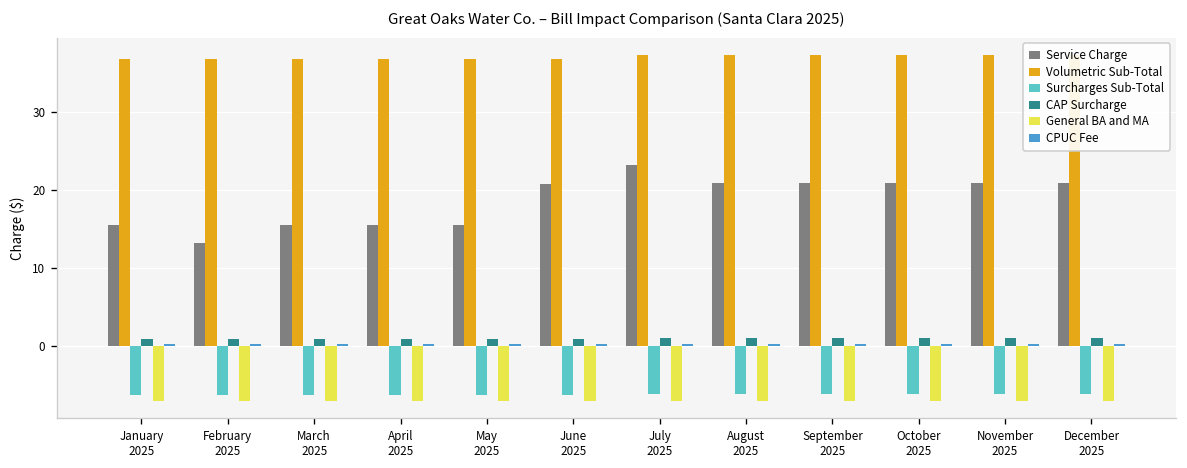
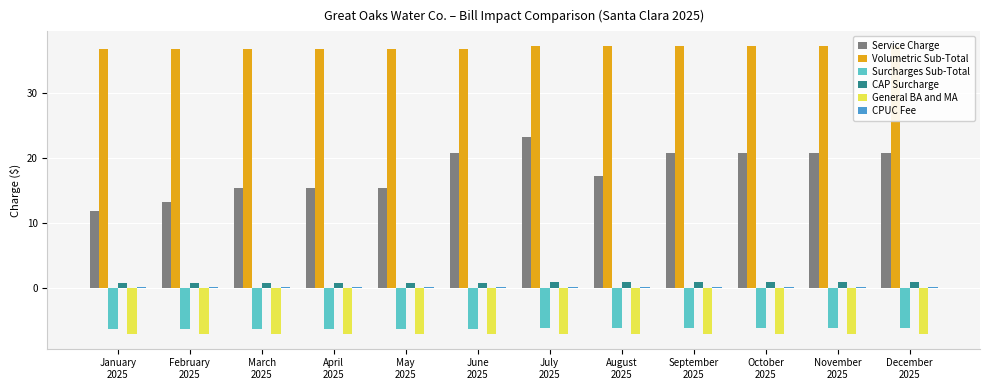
  {
    "Service Charge": {
-     "January 2025": 15,
+     "January 2025": 12,
      "February 2025": 13,
      "March 2025": 15,
      "April 2025": 15,
      "May 2025": 15,
      "June 2025": 21,
      "July 2025": 23,
-     "August 2025": 21,
+     "August 2025": 17,
      "September 2025": 21,
      "October 2025": 21,
      "November 2025": 21,
      "December 2025": 21
    },
    "Volumetric Sub-Total": {
      "January 2025": 37,
      "February 2025": 37,
      "March 2025": 37,
      "April 2025": 37,
      "May 2025": 37,
      "June 2025": 37,
      "July 2025": 37,
      "August 2025": 37,
      "September 2025": 37,
      "October 2025": 37,
      "November 2025": 37
    },
    "CAP Surcharge": {
      "January 2025": 1,
      "February 2025": 1,
      "March 2025": 1,
      "April 2025": 1,
      "May 2025": 1,
      "June 2025": 1,
      "July 2025": 1,
      "August 2025": 1,
      "September 2025": 1,
      "October 2025": 1,
      "November 2025": 1,
      "December 2025": 1
    },
    "General BA and MA": {
      "January 2025": -7,
      "February 2025": -7,
      "March 2025": -7,
      "April 2025": -7,
      "May 2025": -7,
      "June 2025": -7,
      "July 2025": -7,
      "August 2025": -7,
      "September 2025": -7,
      "October 2025": -7,
      "November 2025": -7,
      "December 2025": -7
    }
  }
